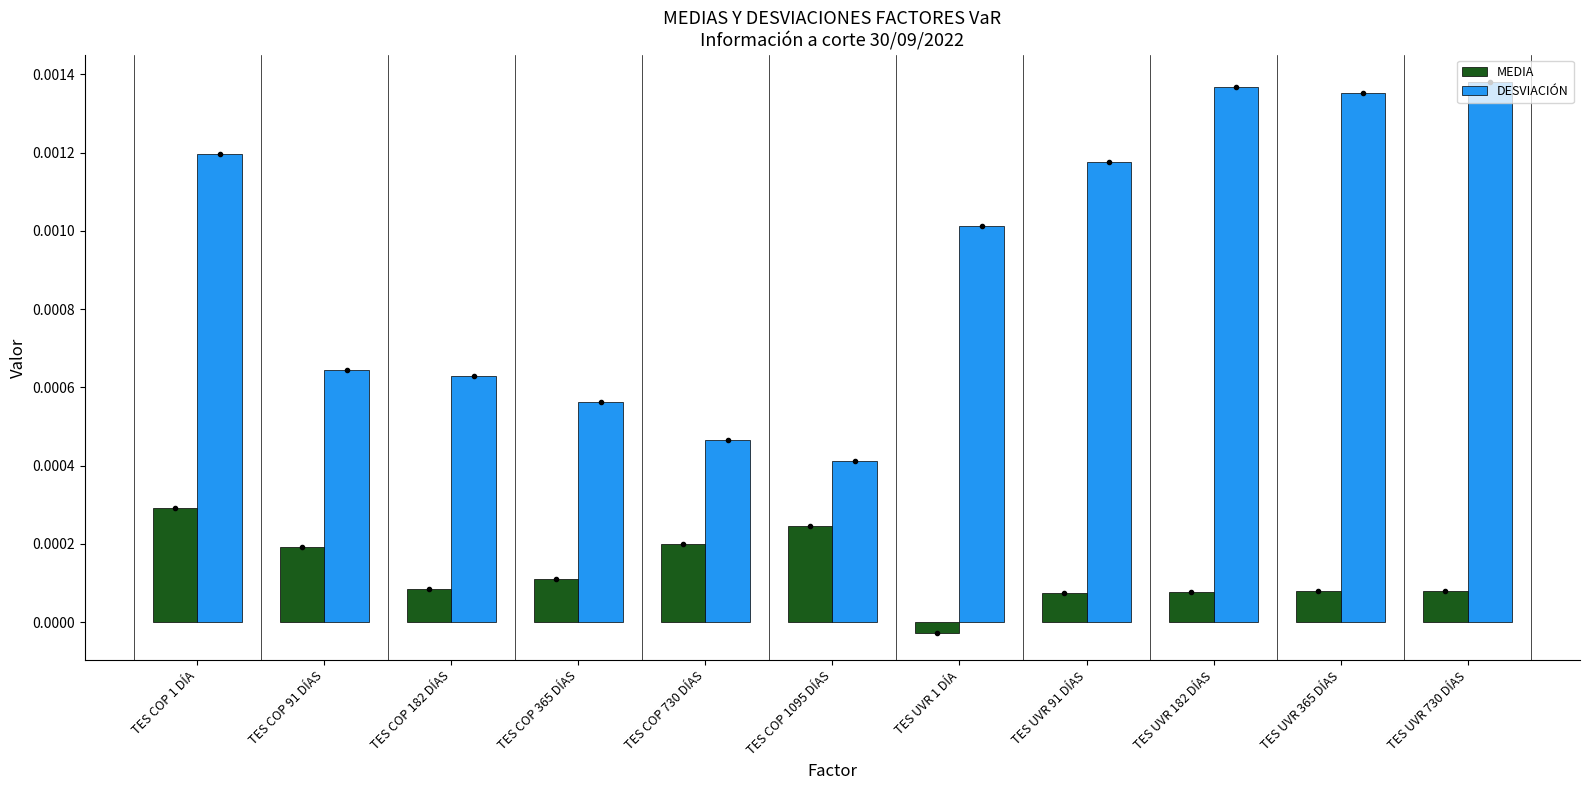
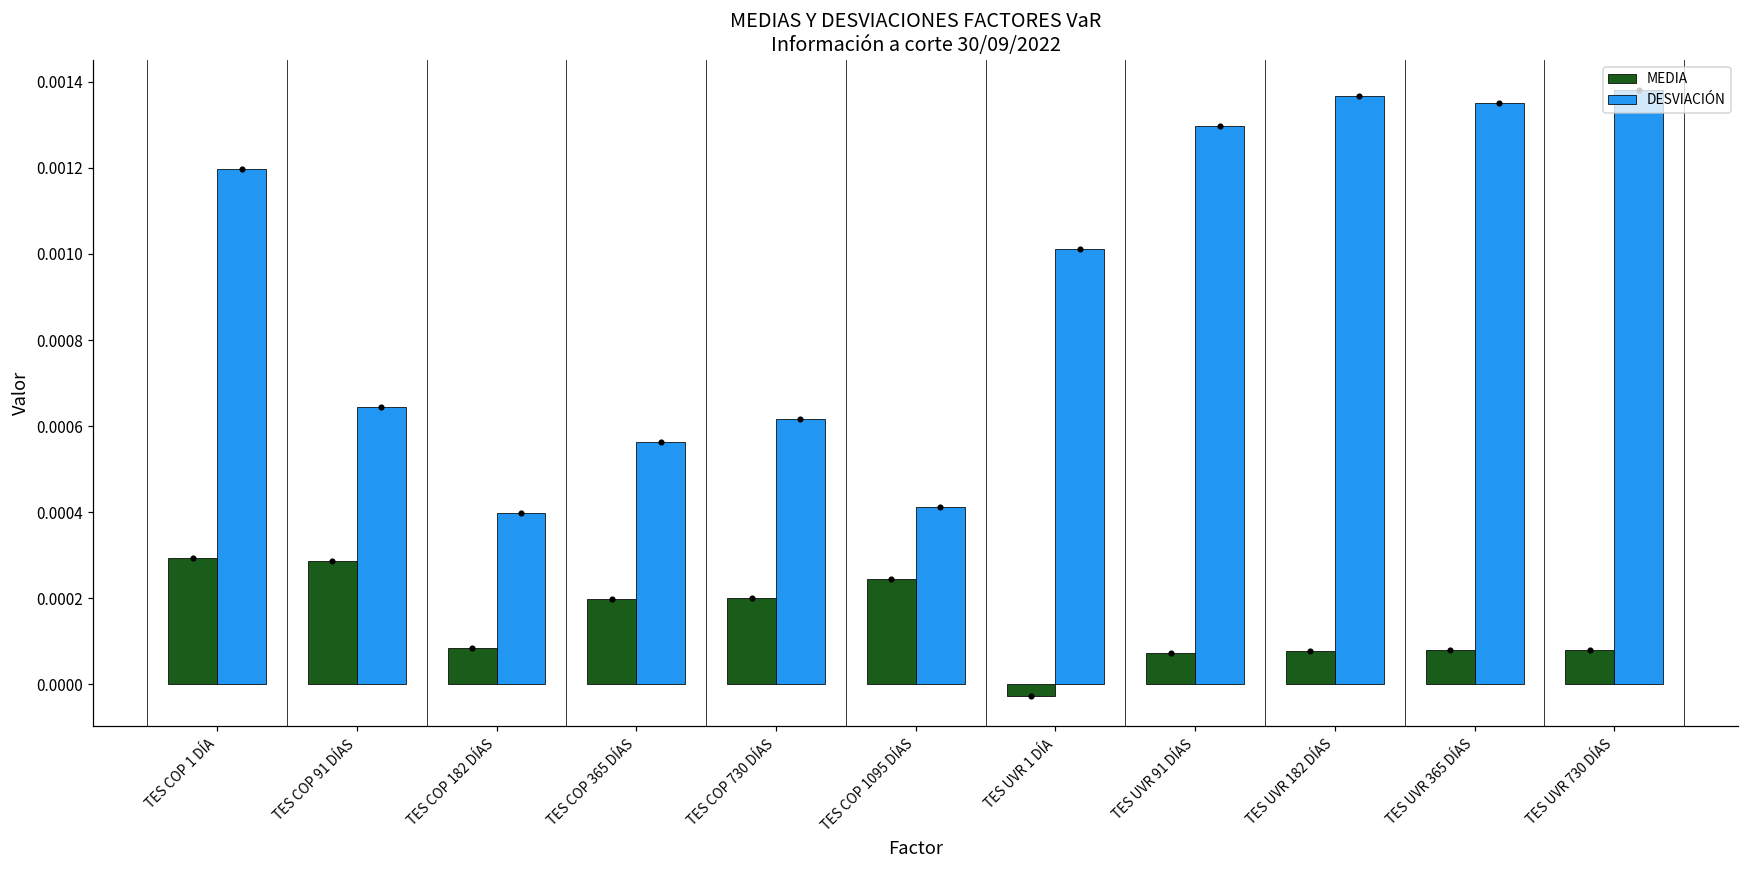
  {
    "MEDIA": {
      "TES COP 1 DÍA": 0.00029,
-     "TES COP 91 DÍAS": 0.00019,
+     "TES COP 91 DÍAS": 0.00029,
      "TES COP 182 DÍAS": 0.00008,
-     "TES COP 365 DÍAS": 0.00011,
+     "TES COP 365 DÍAS": 0.00020,
      "TES COP 730 DÍAS": 0.00020,
      "TES COP 1095 DÍAS": 0.00024,
      "TES UVR 1 DÍA": -0.00003,
      "TES UVR 91 DÍAS": 0.00007,
      "TES UVR 182 DÍAS": 0.00008,
      "TES UVR 365 DÍAS": 0.00008,
      "TES UVR 730 DÍAS": 0.00008
    },
    "DESVIACIÓN": {
      "TES COP 1 DÍA": 0.00120,
      "TES COP 91 DÍAS": 0.00064,
-     "TES COP 182 DÍAS": 0.00063,
+     "TES COP 182 DÍAS": 0.00040,
      "TES COP 365 DÍAS": 0.00056,
-     "TES COP 730 DÍAS": 0.00046,
+     "TES COP 730 DÍAS": 0.00062,
      "TES COP 1095 DÍAS": 0.00041,
      "TES UVR 1 DÍA": 0.00101,
-     "TES UVR 91 DÍAS": 0.00118,
+     "TES UVR 91 DÍAS": 0.00130,
      "TES UVR 182 DÍAS": 0.00137,
      "TES UVR 365 DÍAS": 0.00135
    }
  }
